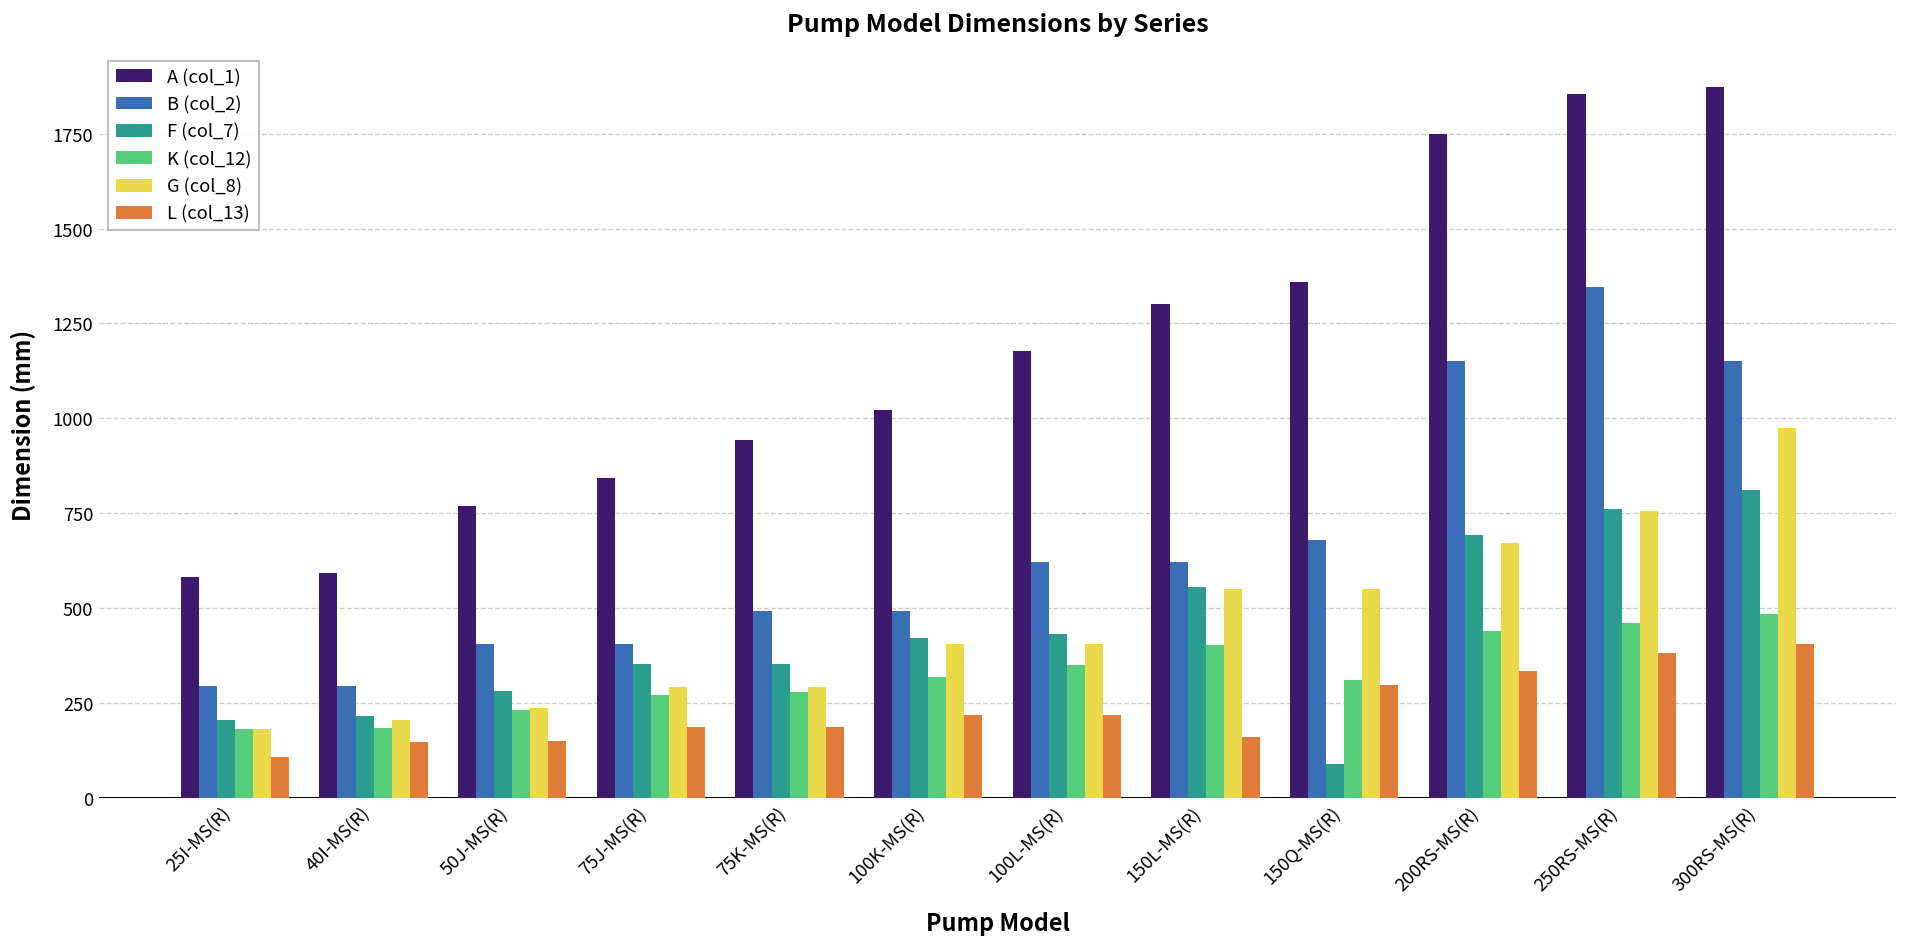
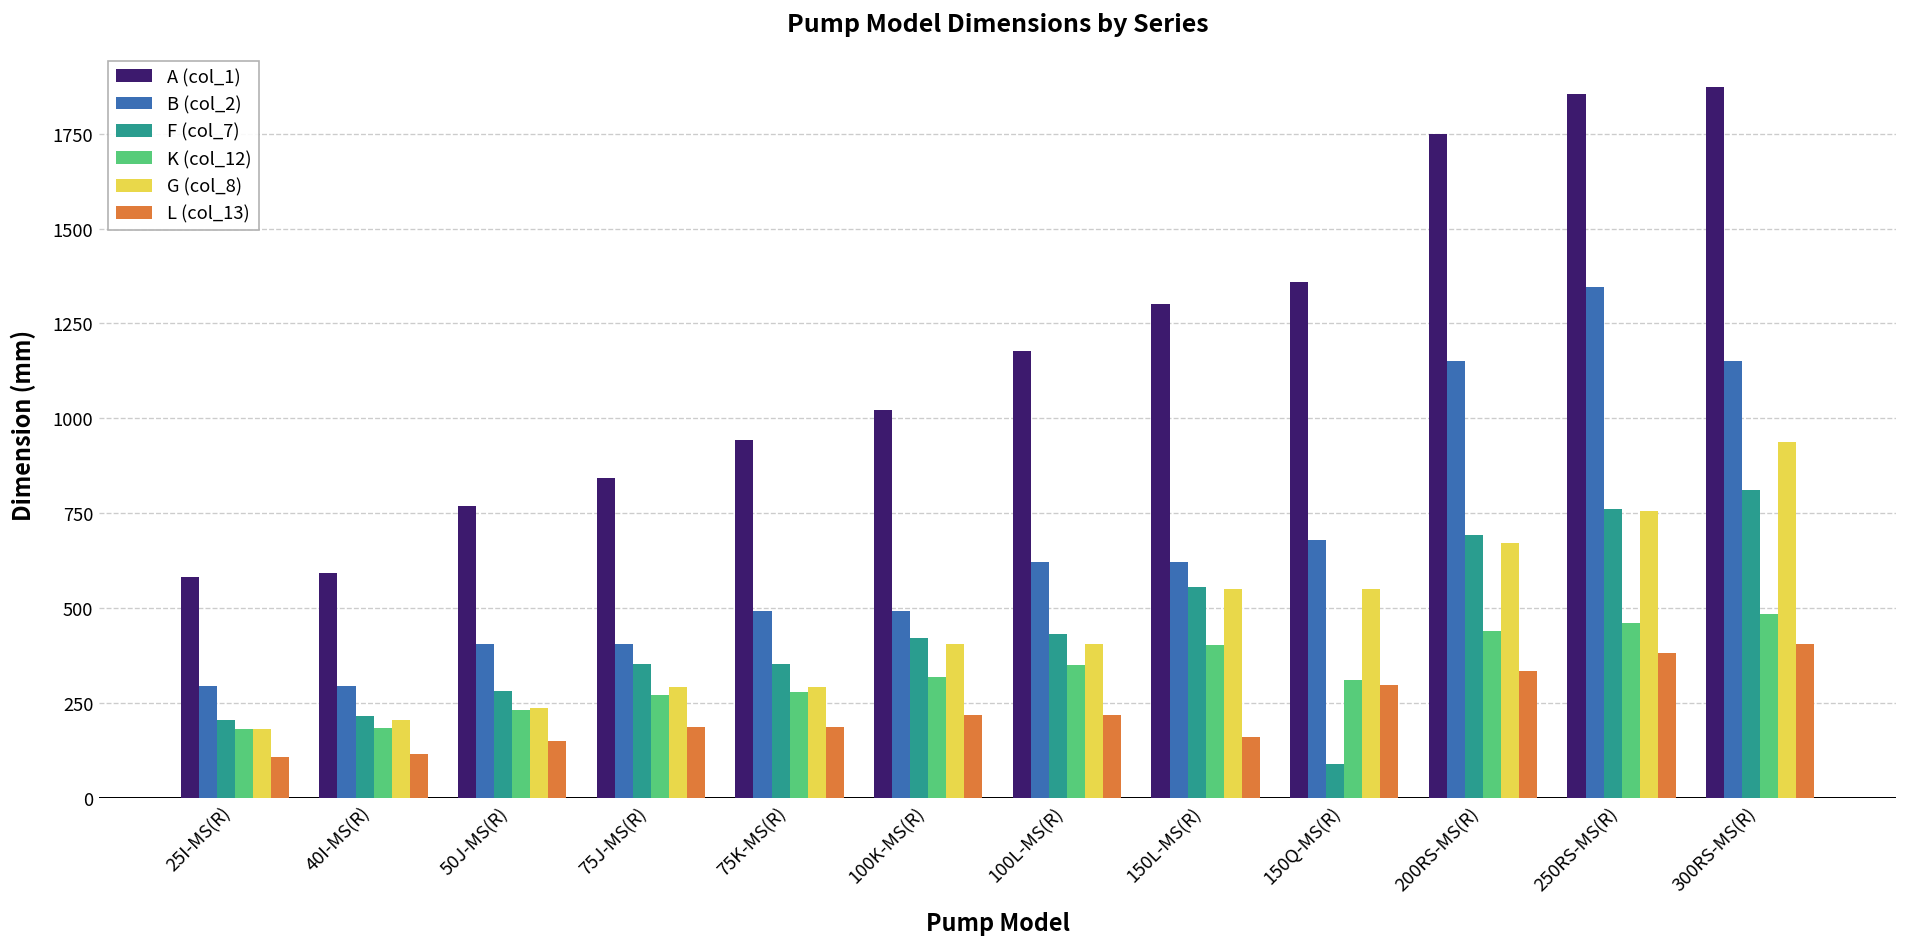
  {
    "A (col_1)": {
      "25I-MS(R)": 580,
      "40I-MS(R)": 590,
      "50J-MS(R)": 770,
      "75J-MS(R)": 840,
      "75K-MS(R)": 940,
      "100K-MS(R)": 1020,
      "100L-MS(R)": 1180,
      "150L-MS(R)": 1300,
      "150Q-MS(R)": 1360,
      "200RS-MS(R)": 1750,
      "250RS-MS(R)": 1860,
      "300RS-MS(R)": 1870
    },
    "B (col_2)": {
      "25I-MS(R)": 300,
      "40I-MS(R)": 300,
      "50J-MS(R)": 410,
      "75J-MS(R)": 410,
      "75K-MS(R)": 490,
      "100K-MS(R)": 490,
      "100L-MS(R)": 620,
      "150L-MS(R)": 620,
      "150Q-MS(R)": 680,
      "200RS-MS(R)": 1150,
      "250RS-MS(R)": 1350,
      "300RS-MS(R)": 1150
    },
    "F (col_7)": {
      "25I-MS(R)": 210,
      "40I-MS(R)": 220,
      "50J-MS(R)": 280,
      "75J-MS(R)": 350,
      "75K-MS(R)": 350,
      "100K-MS(R)": 420,
      "100L-MS(R)": 430,
      "150L-MS(R)": 560,
      "150Q-MS(R)": 90,
      "200RS-MS(R)": 690,
      "250RS-MS(R)": 760,
      "300RS-MS(R)": 810
    },
    "K (col_12)": {
      "25I-MS(R)": 180,
      "40I-MS(R)": 180,
      "50J-MS(R)": 230,
      "75J-MS(R)": 270,
      "75K-MS(R)": 280,
      "100K-MS(R)": 320,
      "100L-MS(R)": 350,
      "150L-MS(R)": 400,
      "150Q-MS(R)": 310,
      "200RS-MS(R)": 440,
      "250RS-MS(R)": 460,
      "300RS-MS(R)": 490
    },
    "G (col_8)": {
      "25I-MS(R)": 180,
      "40I-MS(R)": 210,
      "50J-MS(R)": 240,
      "75J-MS(R)": 290,
      "75K-MS(R)": 290,
      "100K-MS(R)": 410,
      "100L-MS(R)": 410,
      "150L-MS(R)": 550,
      "150Q-MS(R)": 550,
      "200RS-MS(R)": 670,
      "250RS-MS(R)": 760,
-     "300RS-MS(R)": 980
+     "300RS-MS(R)": 940
    },
    "L (col_13)": {
      "25I-MS(R)": 110,
-     "40I-MS(R)": 150,
+     "40I-MS(R)": 120,
      "50J-MS(R)": 150,
      "75J-MS(R)": 190,
      "75K-MS(R)": 190,
      "100K-MS(R)": 220,
      "100L-MS(R)": 220,
      "150L-MS(R)": 160,
      "150Q-MS(R)": 300,
      "200RS-MS(R)": 330,
      "250RS-MS(R)": 380,
      "300RS-MS(R)": 410
    }
  }
